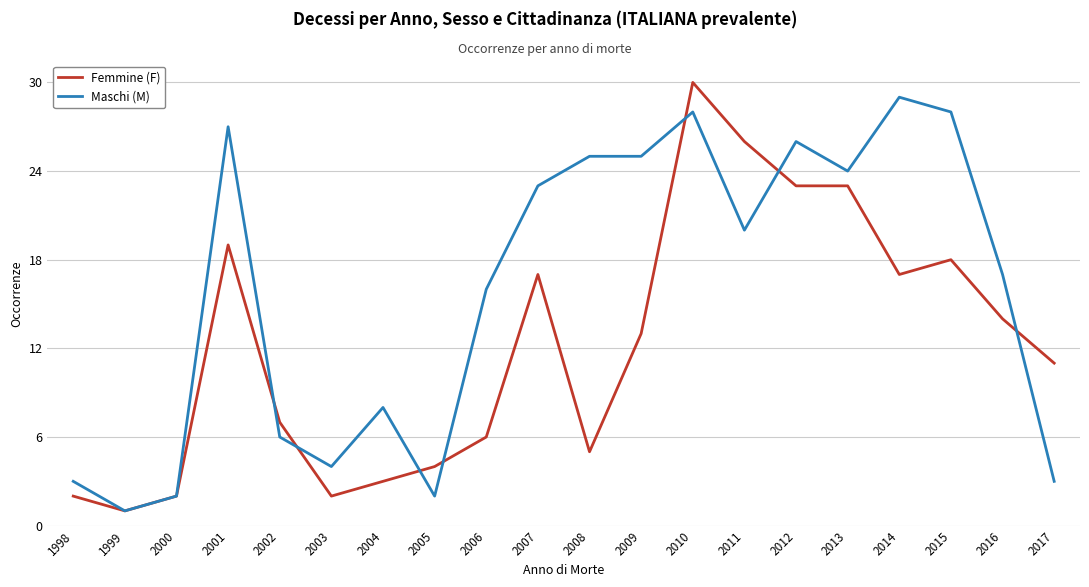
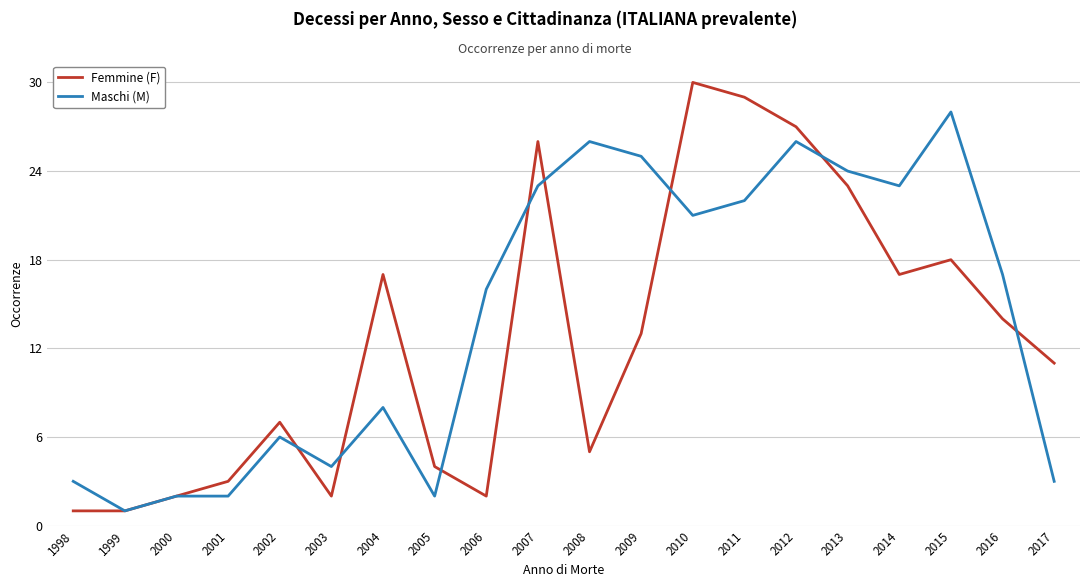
  {
    "Femmine (F)": {
-     "1998": 2,
-     "2001": 19,
+     "1998": 1,
+     "2001": 3,
      "2002": 7,
      "2003": 2,
-     "2004": 3,
+     "2004": 17,
      "2005": 4,
-     "2006": 6,
-     "2007": 17,
+     "2006": 2,
+     "2007": 26,
      "2008": 5,
      "2009": 13,
      "2010": 30,
-     "2011": 26,
-     "2012": 23,
+     "2011": 29,
+     "2012": 27,
      "2013": 23,
      "2014": 17,
      "2015": 18,
      "2016": 14,
      "2017": 11
    },
    "Maschi (M)": {
      "1998": 3,
-     "2001": 27,
+     "2001": 2,
      "2002": 6,
      "2003": 4,
      "2004": 8,
      "2005": 2,
      "2006": 16,
      "2007": 23,
-     "2008": 25,
+     "2008": 26,
      "2009": 25,
-     "2010": 28,
-     "2011": 20,
+     "2010": 21,
+     "2011": 22,
      "2012": 26,
      "2013": 24,
-     "2014": 29,
+     "2014": 23,
      "2015": 28,
      "2016": 17,
      "2017": 3
    }
  }
